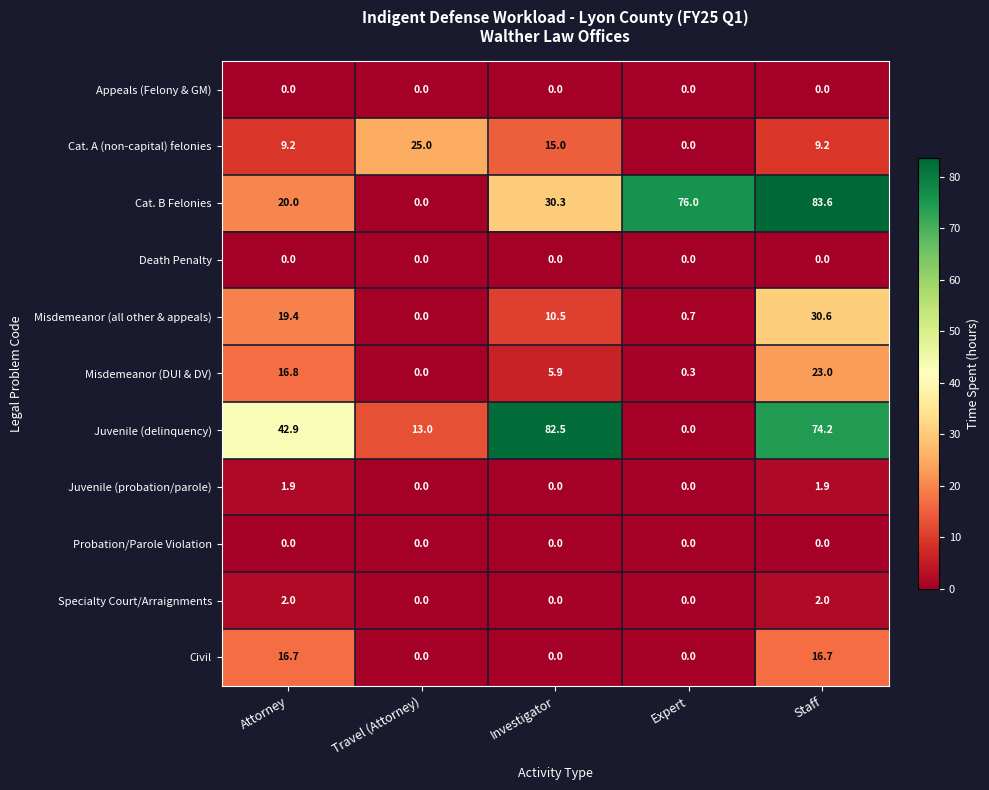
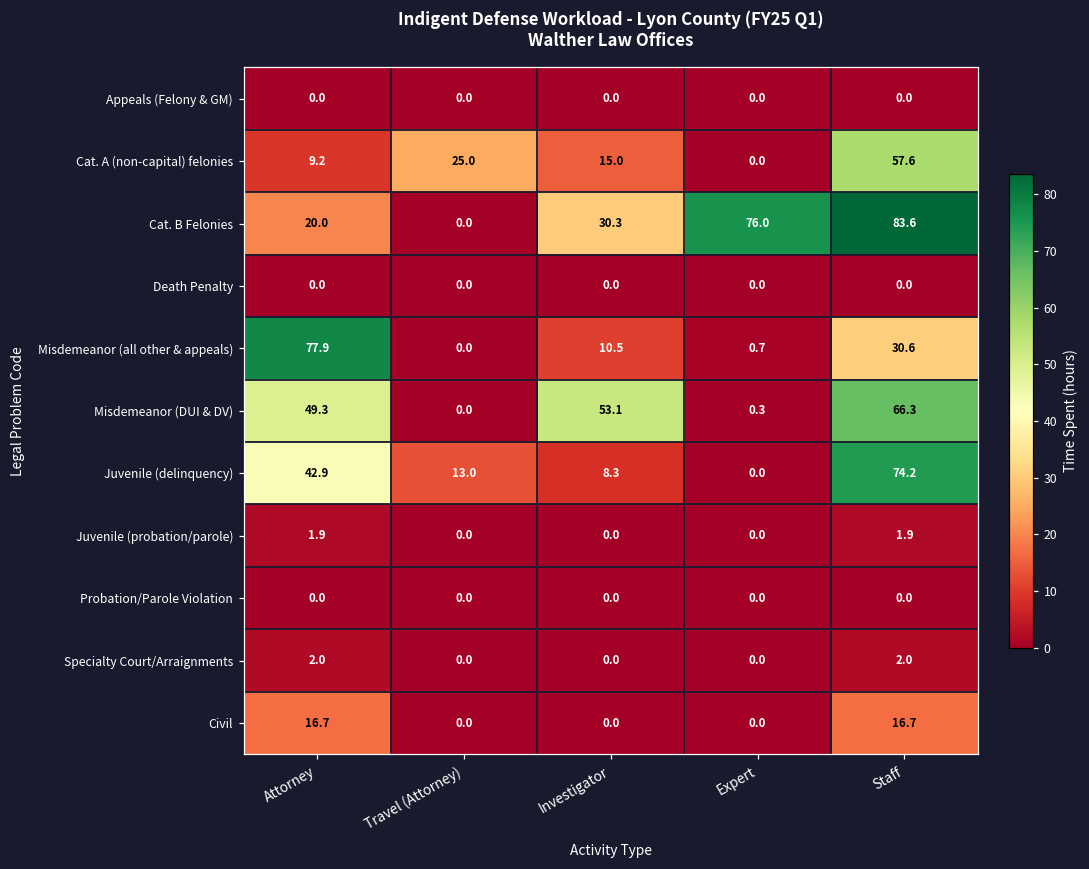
  {
    "Appeals (Felony & GM)": {
      "Attorney": 0.0,
      "Travel (Attorney)": 0.0,
      "Investigator": 0.0,
      "Expert": 0.0,
      "Staff": 0.0
    },
    "Cat. A (non-capital) felonies": {
      "Attorney": 9.2,
      "Travel (Attorney)": 25.0,
      "Investigator": 15.0,
      "Expert": 0.0,
-     "Staff": 9.2
+     "Staff": 57.6
    },
    "Cat. B Felonies": {
      "Attorney": 20.0,
      "Travel (Attorney)": 0.0,
      "Investigator": 30.3,
      "Expert": 76.0,
      "Staff": 83.6
    },
    "Death Penalty": {
      "Attorney": 0.0,
      "Travel (Attorney)": 0.0,
      "Investigator": 0.0,
      "Expert": 0.0,
      "Staff": 0.0
    },
    "Misdemeanor (all other & appeals)": {
-     "Attorney": 19.4,
+     "Attorney": 77.9,
      "Travel (Attorney)": 0.0,
      "Investigator": 10.5,
      "Expert": 0.7,
      "Staff": 30.6
    },
    "Misdemeanor (DUI & DV)": {
-     "Attorney": 16.8,
+     "Attorney": 49.3,
      "Travel (Attorney)": 0.0,
-     "Investigator": 5.9,
+     "Investigator": 53.1,
      "Expert": 0.3,
-     "Staff": 23.0
+     "Staff": 66.3
    },
    "Juvenile (delinquency)": {
      "Attorney": 42.9,
      "Travel (Attorney)": 13.0,
-     "Investigator": 82.5,
+     "Investigator": 8.3,
      "Expert": 0.0,
      "Staff": 74.2
    },
    "Juvenile (probation/parole)": {
      "Attorney": 1.9,
      "Travel (Attorney)": 0.0,
      "Investigator": 0.0,
      "Expert": 0.0,
      "Staff": 1.9
    },
    "Probation/Parole Violation": {
      "Attorney": 0.0,
      "Travel (Attorney)": 0.0,
      "Investigator": 0.0,
      "Expert": 0.0,
      "Staff": 0.0
    },
    "Specialty Court/Arraignments": {
      "Attorney": 2.0,
      "Travel (Attorney)": 0.0,
      "Investigator": 0.0,
      "Expert": 0.0,
      "Staff": 2.0
    },
    "Civil": {
      "Attorney": 16.7,
      "Travel (Attorney)": 0.0,
      "Investigator": 0.0,
      "Expert": 0.0,
      "Staff": 16.7
    }
  }
